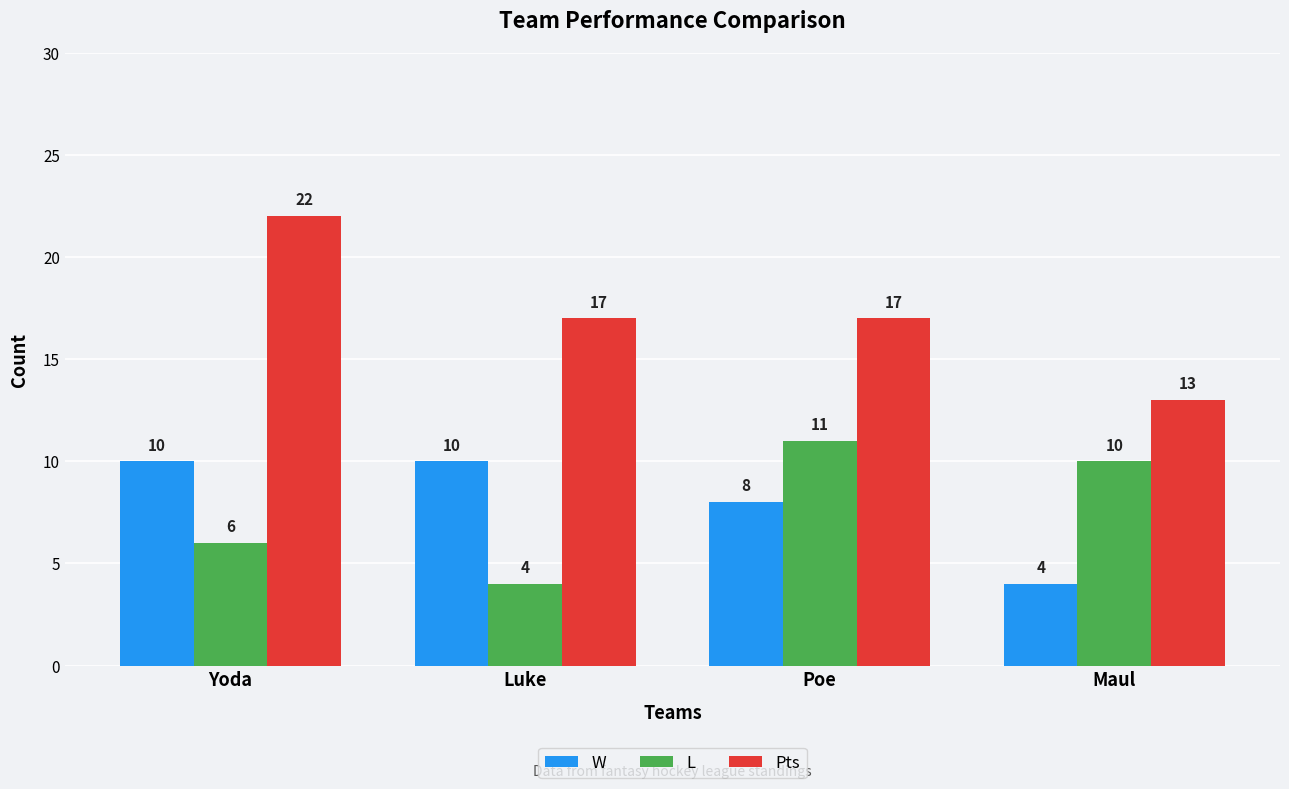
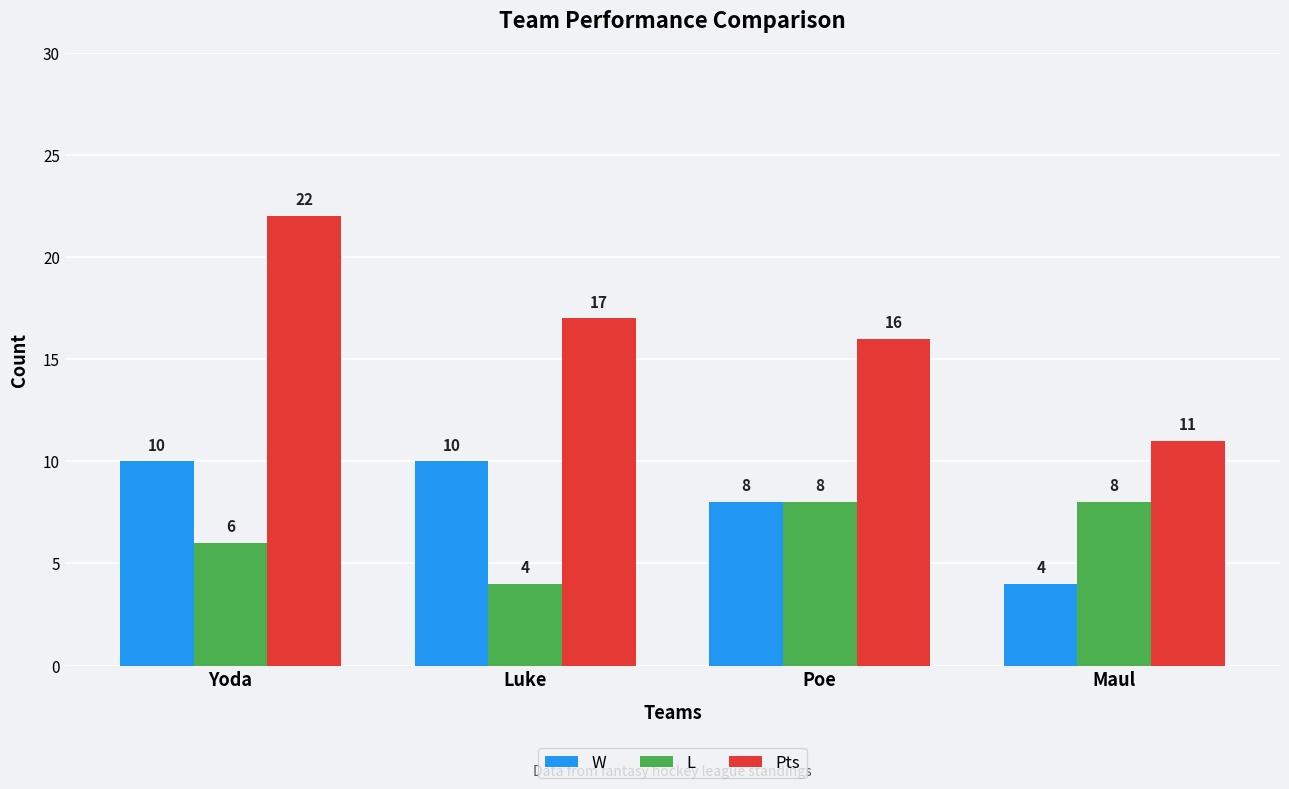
  {
    "W": {
      "Yoda": 10,
      "Luke": 10,
      "Poe": 8,
      "Maul": 4
    },
    "L": {
      "Yoda": 6,
      "Luke": 4,
-     "Poe": 11,
-     "Maul": 10
+     "Poe": 8,
+     "Maul": 8
    },
    "Pts": {
      "Yoda": 22,
      "Luke": 17,
-     "Poe": 17,
-     "Maul": 13
+     "Poe": 16,
+     "Maul": 11
    }
  }
